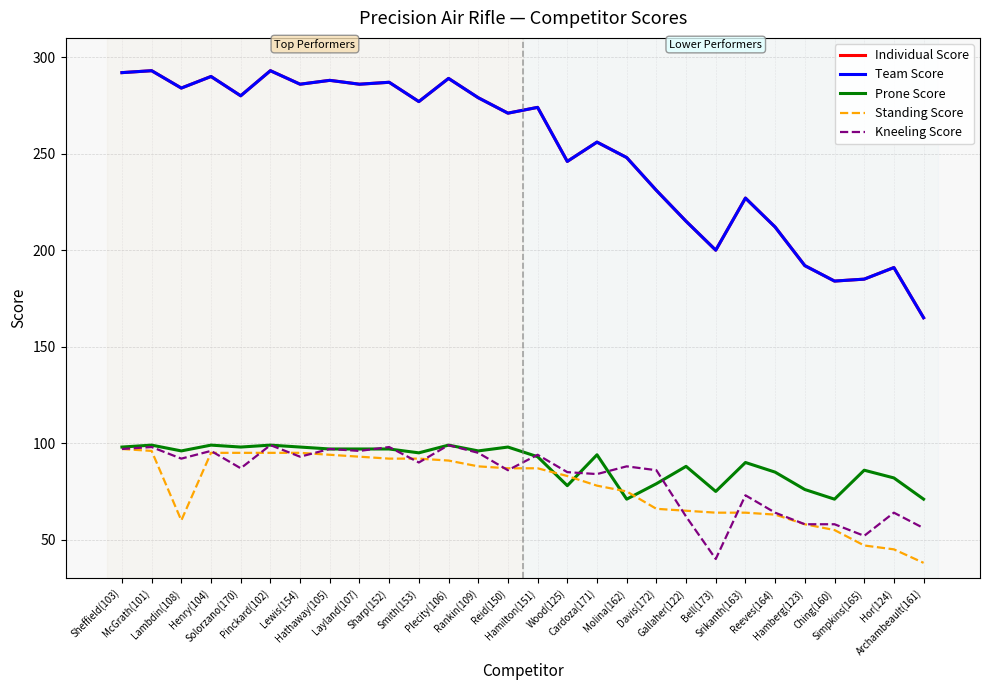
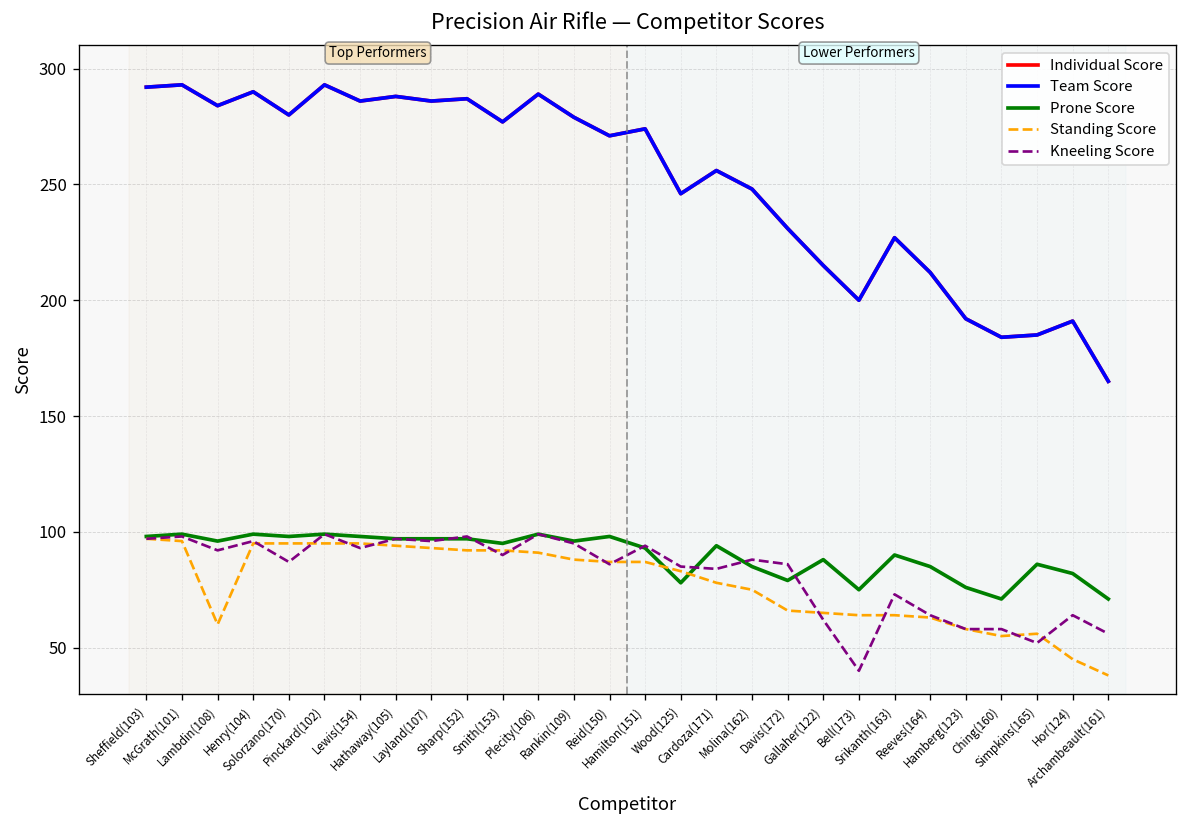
  {
    "Team Score": {
      "Sheffield(103)": 292,
      "McGrath(101)": 293,
      "Lambdin(108)": 284,
      "Henry(104)": 290,
      "Solorzano(170)": 280,
      "Pinckard(102)": 293,
      "Lewis(154)": 286,
      "Hathaway(105)": 288,
      "Layland(107)": 286,
      "Sharp(152)": 287,
      "Smith(153)": 277,
      "Plecity(106)": 289,
      "Rankin(109)": 279,
      "Reid(150)": 271,
      "Hamilton(151)": 274,
      "Wood(125)": 246,
      "Cardoza(171)": 256,
      "Molina(162)": 248,
      "Davis(172)": 231,
      "Gallaher(122)": 215,
      "Bell(173)": 200,
      "Srikanth(163)": 227,
      "Reeves(164)": 212,
      "Hamberg(123)": 192,
      "Ching(160)": 184,
      "Simpkins(165)": 185,
      "Hor(124)": 191,
      "Archambeault(161)": 165
    },
    "Prone Score": {
      "Lambdin(108)": 96,
      "Henry(104)": 99,
      "Solorzano(170)": 98,
      "Lewis(154)": 98,
      "Smith(153)": 95,
      "Reid(150)": 98,
      "Wood(125)": 78,
      "Cardoza(171)": 94,
-     "Molina(162)": 71,
+     "Molina(162)": 85,
      "Davis(172)": 79,
      "Gallaher(122)": 88,
      "Bell(173)": 75,
      "Srikanth(163)": 90,
      "Reeves(164)": 85,
      "Hamberg(123)": 76,
      "Ching(160)": 71,
      "Simpkins(165)": 86,
      "Hor(124)": 82,
      "Archambeault(161)": 71
    },
    "Standing Score": {
      "McGrath(101)": 96,
      "Lambdin(108)": 60,
      "Solorzano(170)": 95,
      "Pinckard(102)": 95,
      "Lewis(154)": 95,
      "Hathaway(105)": 94,
      "Layland(107)": 93,
      "Sharp(152)": 92,
      "Smith(153)": 92,
      "Plecity(106)": 91,
      "Rankin(109)": 88,
      "Hamilton(151)": 87,
      "Wood(125)": 83,
      "Cardoza(171)": 78,
      "Molina(162)": 75,
      "Davis(172)": 66,
      "Gallaher(122)": 65,
      "Bell(173)": 64,
      "Srikanth(163)": 64,
      "Ching(160)": 55,
-     "Simpkins(165)": 47,
+     "Simpkins(165)": 56,
      "Hor(124)": 45,
      "Archambeault(161)": 38
    },
    "Kneeling Score": {
      "Lambdin(108)": 92,
      "Solorzano(170)": 87,
      "Lewis(154)": 93,
      "Smith(153)": 90,
      "Wood(125)": 85,
      "Cardoza(171)": 84,
      "Molina(162)": 88,
      "Davis(172)": 86,
      "Gallaher(122)": 62,
      "Bell(173)": 40,
      "Srikanth(163)": 73,
      "Ching(160)": 58,
      "Simpkins(165)": 52,
      "Hor(124)": 64,
      "Archambeault(161)": 56
    }
  }
